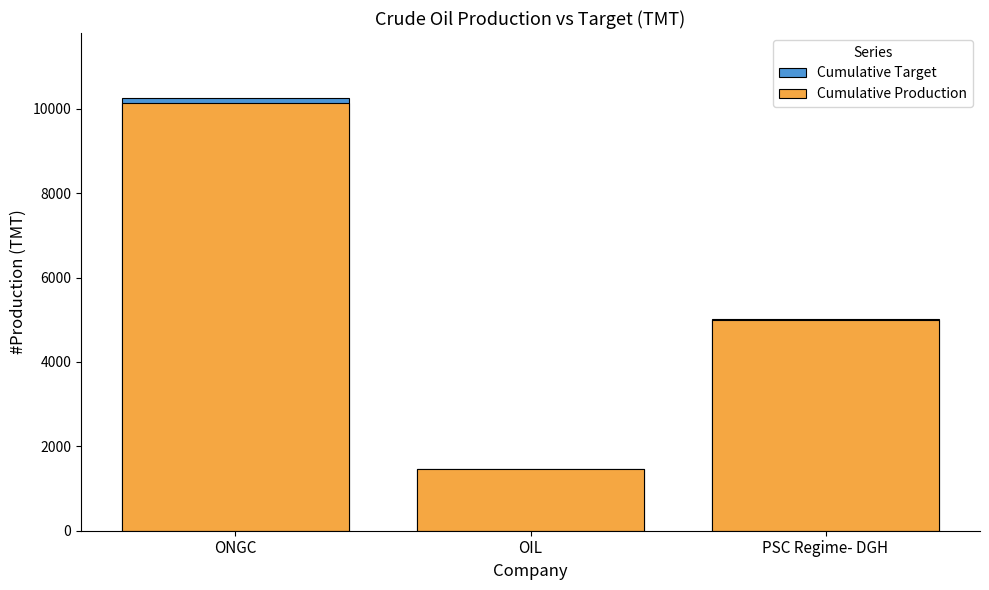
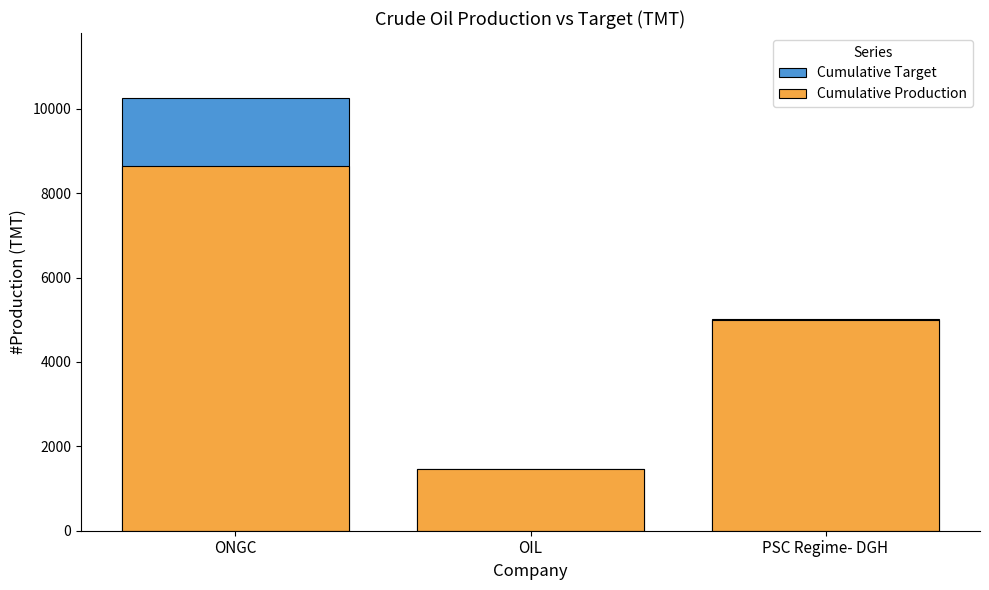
  {
    "Cumulative Target": {
      "ONGC": 10300,
      "OIL": 1500,
      "PSC Regime- DGH": 5000
    },
    "Cumulative Production": {
-     "ONGC": 10100,
+     "ONGC": 8600,
      "OIL": 1500,
      "PSC Regime- DGH": 5000
    }
  }
